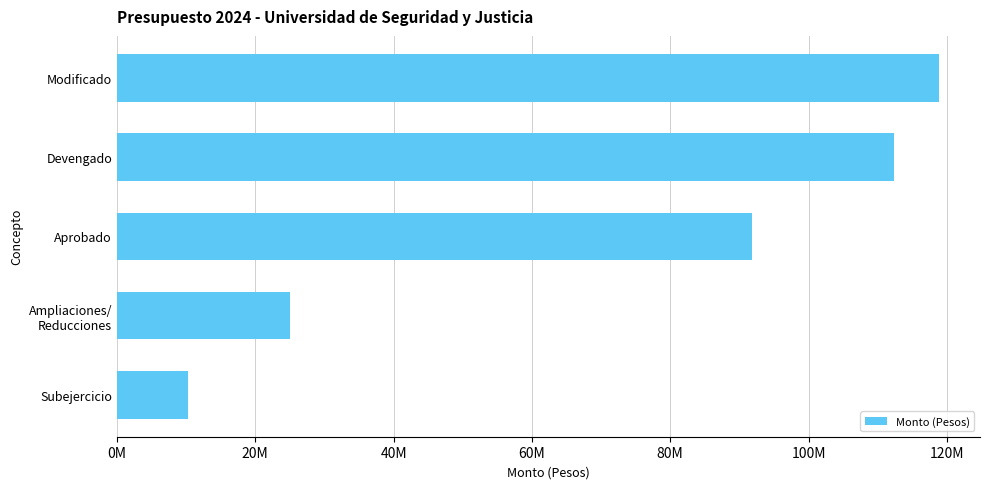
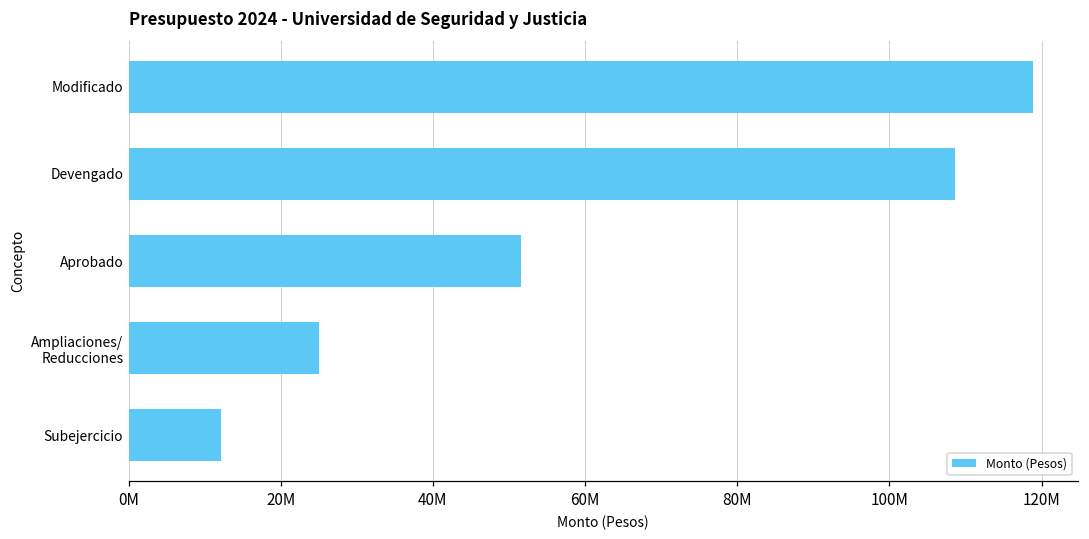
  {
    "Modificado": 119000000,
-   "Devengado": 112000000,
-   "Aprobado": 92000000,
+   "Devengado": 109000000,
+   "Aprobado": 52000000,
    "Ampliaciones/ Reducciones": 25000000,
-   "Subejercicio": 10000000
+   "Subejercicio": 12000000
  }
